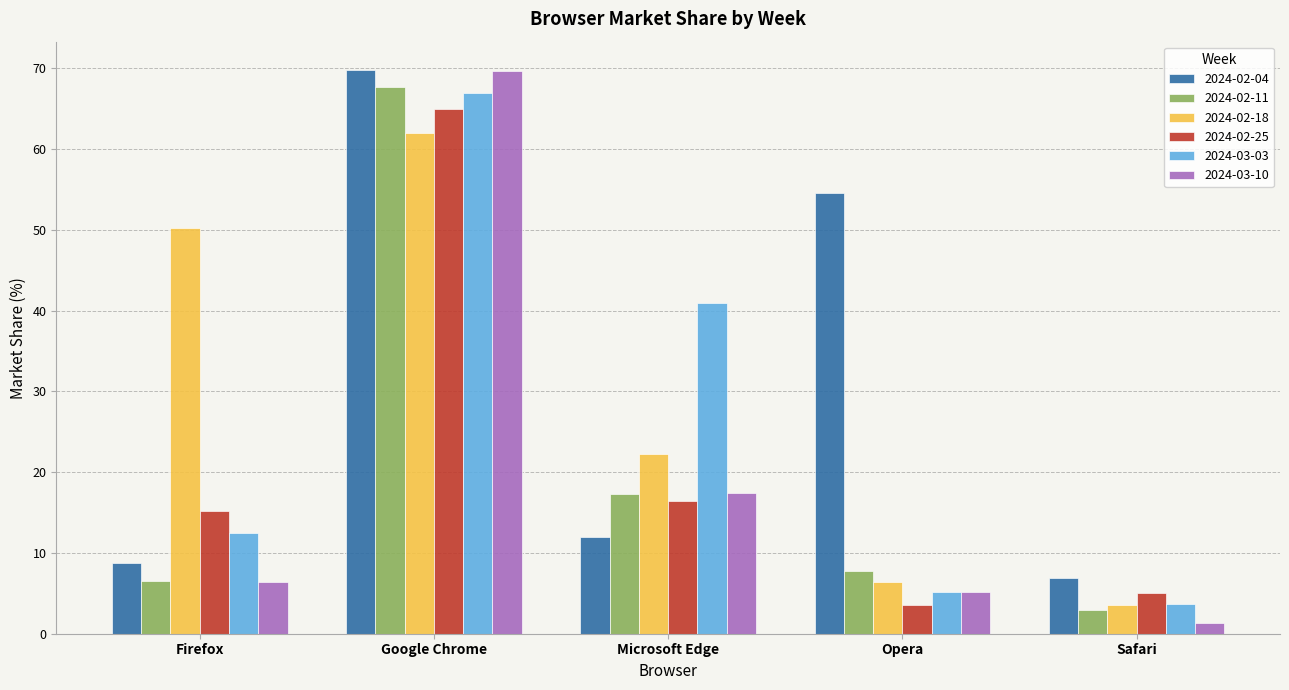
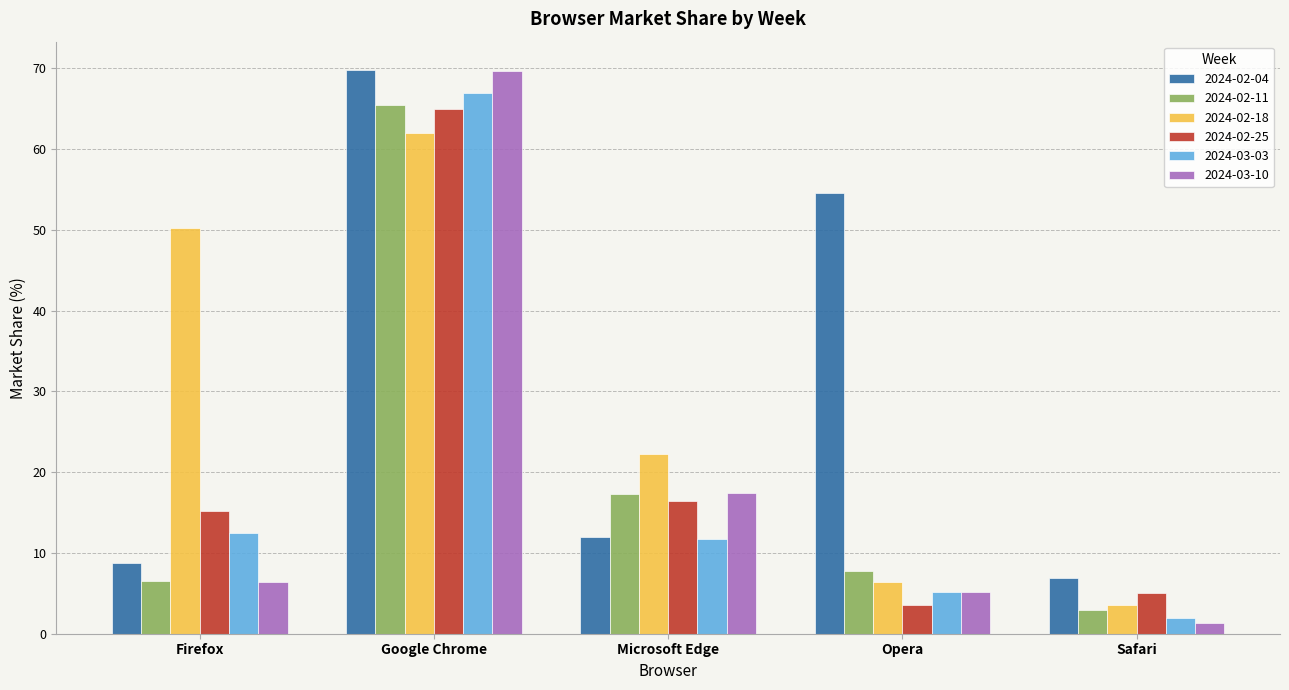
  {
    "2024-02-04": {
      "Firefox": 9,
      "Google Chrome": 70,
      "Microsoft Edge": 12,
      "Opera": 55,
      "Safari": 7
    },
    "2024-02-11": {
      "Firefox": 7,
-     "Google Chrome": 68,
+     "Google Chrome": 65,
      "Microsoft Edge": 17,
      "Opera": 8,
      "Safari": 3
    },
    "2024-02-18": {
      "Firefox": 50,
      "Google Chrome": 62,
      "Microsoft Edge": 22,
      "Opera": 6,
      "Safari": 4
    },
    "2024-02-25": {
      "Firefox": 15,
      "Google Chrome": 65,
      "Microsoft Edge": 16,
      "Opera": 4,
      "Safari": 5
    },
    "2024-03-03": {
      "Firefox": 13,
      "Google Chrome": 67,
-     "Microsoft Edge": 41,
+     "Microsoft Edge": 12,
      "Opera": 5,
-     "Safari": 4
+     "Safari": 2
    },
    "2024-03-10": {
      "Firefox": 6,
      "Google Chrome": 70,
      "Microsoft Edge": 17,
      "Opera": 5,
      "Safari": 1
    }
  }
